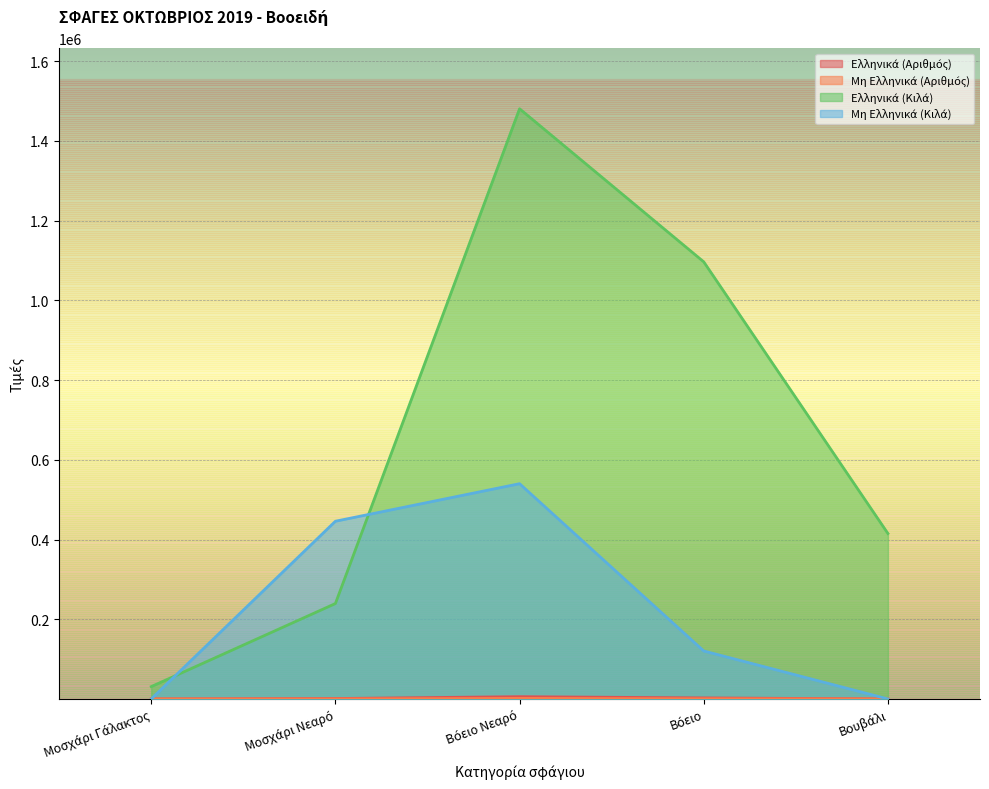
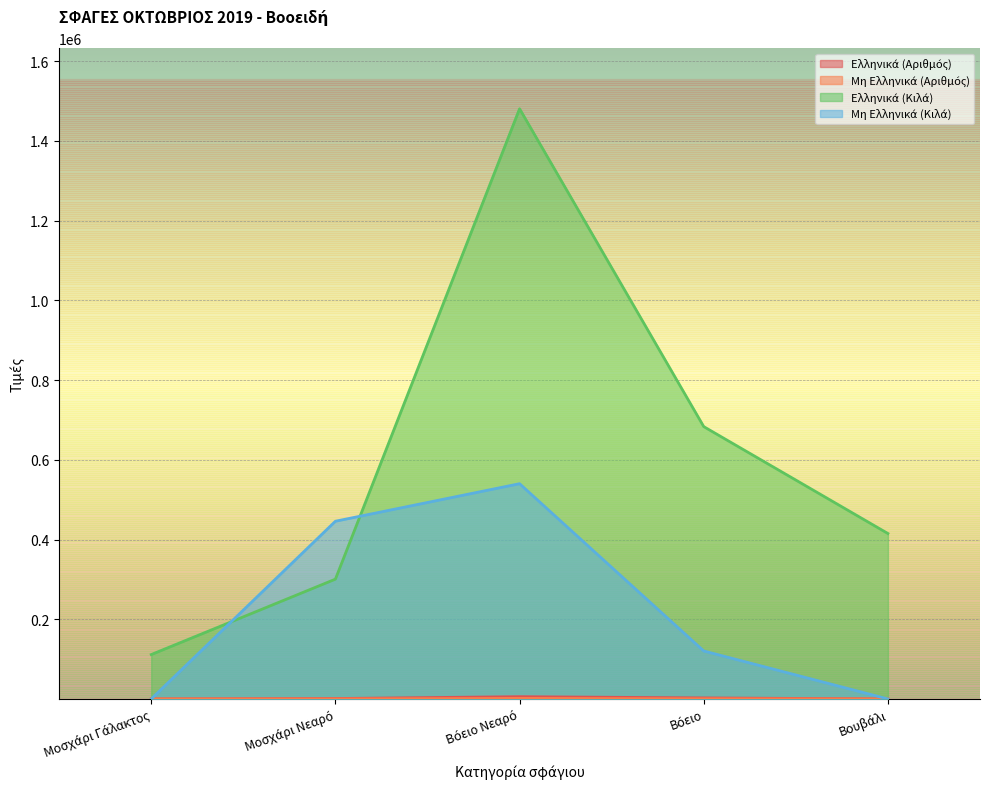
  {
    "Ελληνικά (Κιλά)": {
-     "Μοσχάρι Γάλακτος": 30000,
-     "Μοσχάρι Νεαρό": 240000,
+     "Μοσχάρι Γάλακτος": 110000,
+     "Μοσχάρι Νεαρό": 300000,
      "Βόειο Νεαρό": 1480000,
-     "Βόειο": 1100000,
+     "Βόειο": 680000,
      "Βουβάλι": 420000
    },
    "Μη Ελληνικά (Κιλά)": {
      "Μοσχάρι Νεαρό": 450000,
      "Βόειο Νεαρό": 540000,
      "Βόειο": 120000
    }
  }
